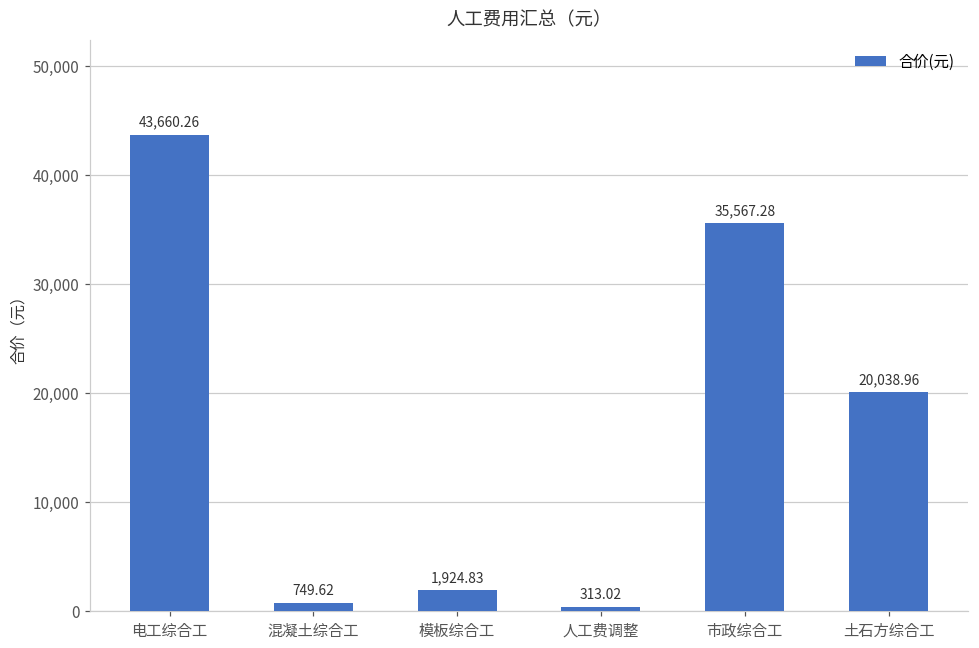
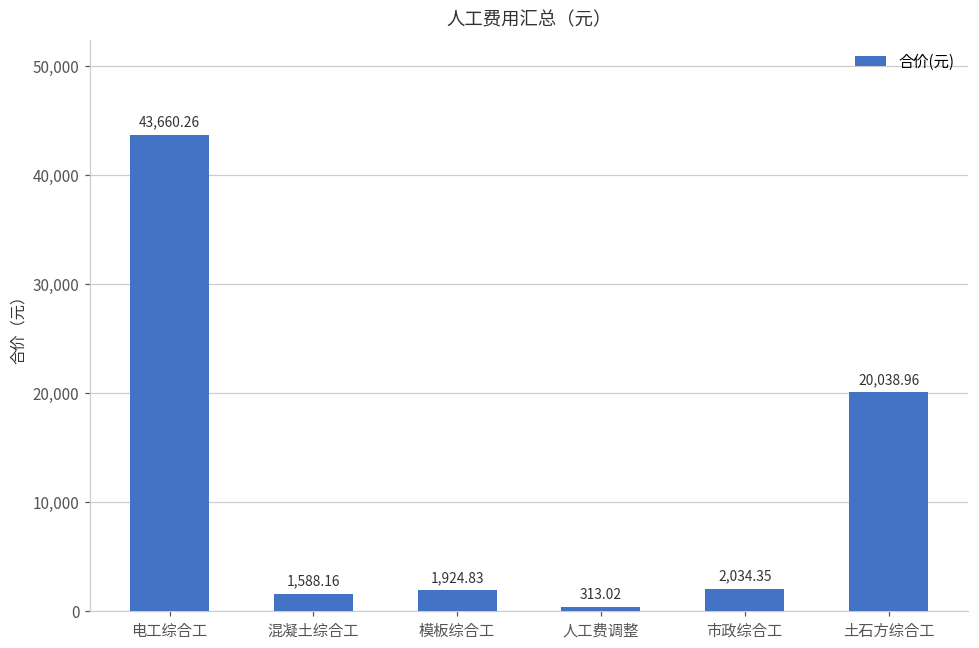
  {
    "电工综合工": "43,660.26",
-   "混凝土综合工": "749.62",
+   "混凝土综合工": "1,588.16",
    "模板综合工": "1,924.83",
    "人工费调整": "313.02",
-   "市政综合工": "35,567.28",
+   "市政综合工": "2,034.35",
    "土石方综合工": "20,038.96"
  }
